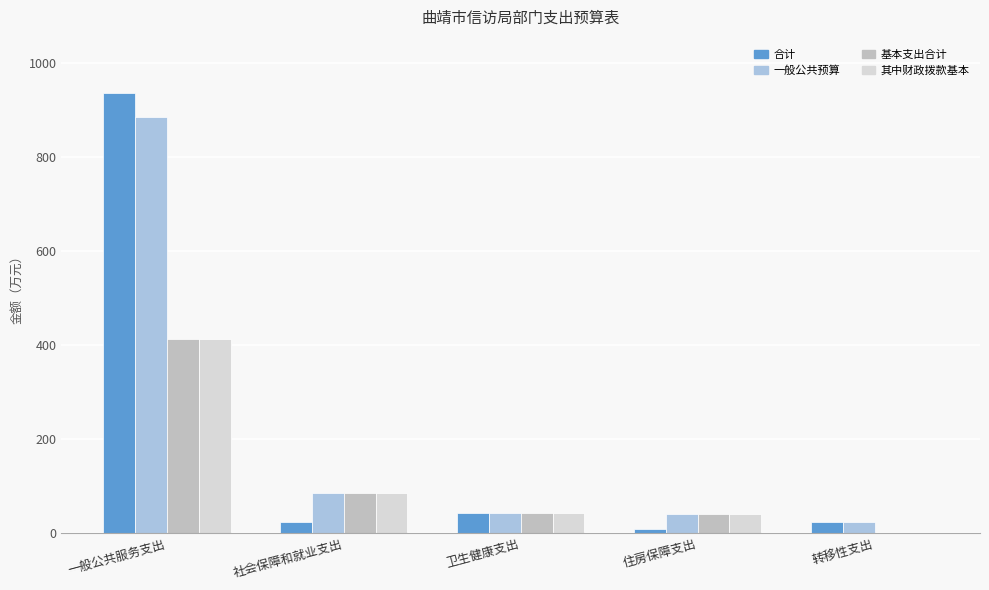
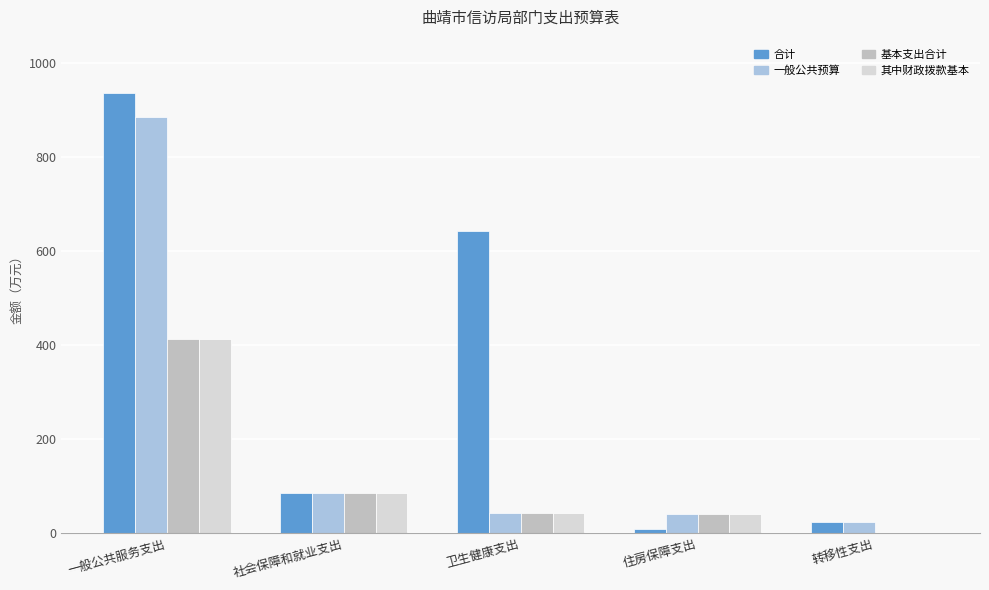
  {
    "合计": {
      "一般公共服务支出": 940,
-     "社会保障和就业支出": 20,
-     "卫生健康支出": 40,
+     "社会保障和就业支出": 90,
+     "卫生健康支出": 640,
      "住房保障支出": 10,
      "转移性支出": 20
    }
  }
